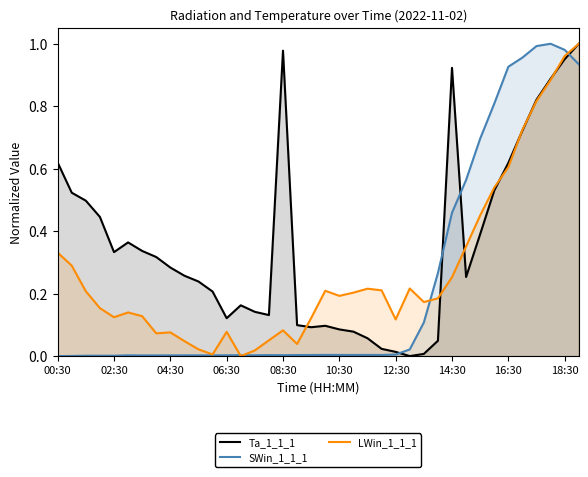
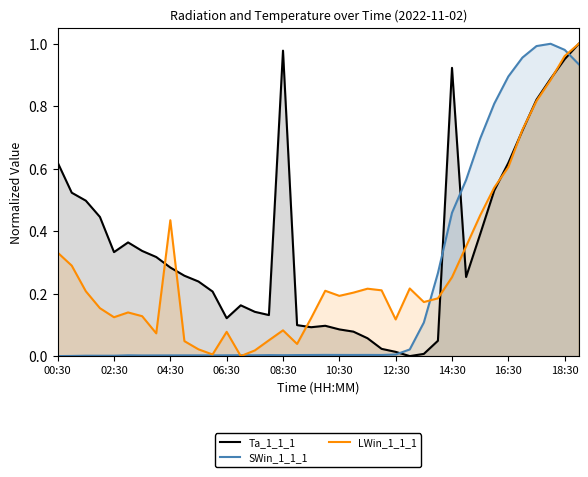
  {
    "Ta_1_1_1": {
      "00:30": 0.62,
      "02:30": 0.33,
      "04:30": 0.28,
      "06:30": 0.12,
      "08:30": 0.98,
      "10:30": 0.09,
      "12:30": 0.01,
      "14:30": 0.92,
      "16:30": 0.62,
      "18:30": 0.95
    },
    "SWin_1_1_1": {
      "00:30": 0.00,
      "02:30": 0.00,
      "04:30": 0.00,
      "06:30": 0.00,
      "08:30": 0.00,
      "10:30": 0.00,
      "12:30": 0.01,
      "14:30": 0.46,
-     "16:30": 0.93,
+     "16:30": 0.90,
      "18:30": 0.98
    },
    "LWin_1_1_1": {
      "00:30": 0.33,
      "02:30": 0.12,
-     "04:30": 0.08,
+     "04:30": 0.44,
      "06:30": 0.08,
      "08:30": 0.08,
      "10:30": 0.19,
      "12:30": 0.12,
      "14:30": 0.25,
      "16:30": 0.61,
      "18:30": 0.96
    }
  }
